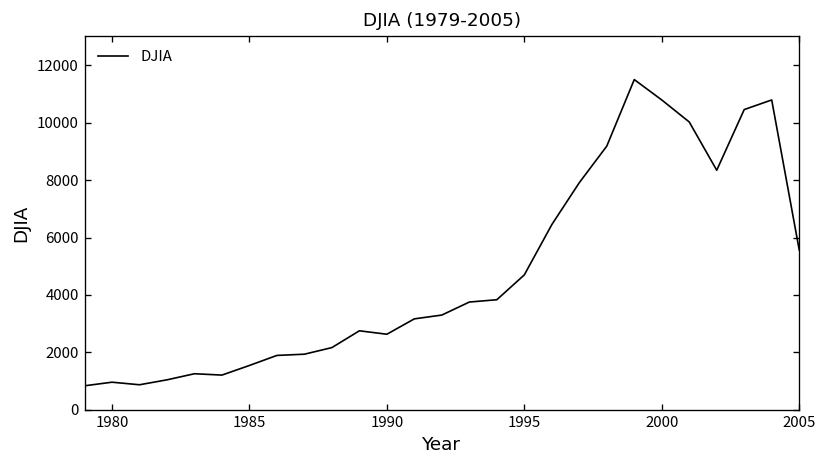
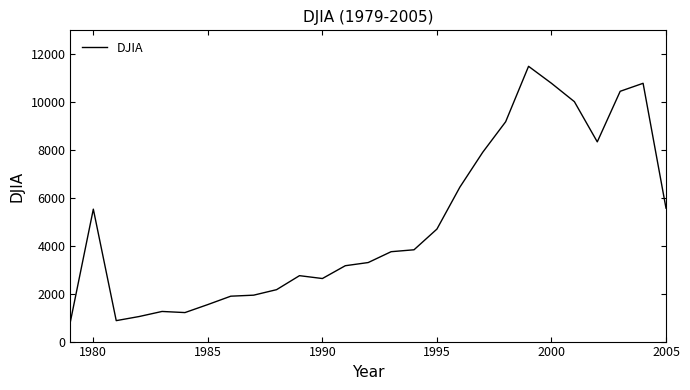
  {
-   "1980": 1000,
+   "1980": 5500,
    "1985": 1500,
    "1990": 2600,
    "1995": 4700,
    "2000": 10800,
    "2005": 5600
  }
